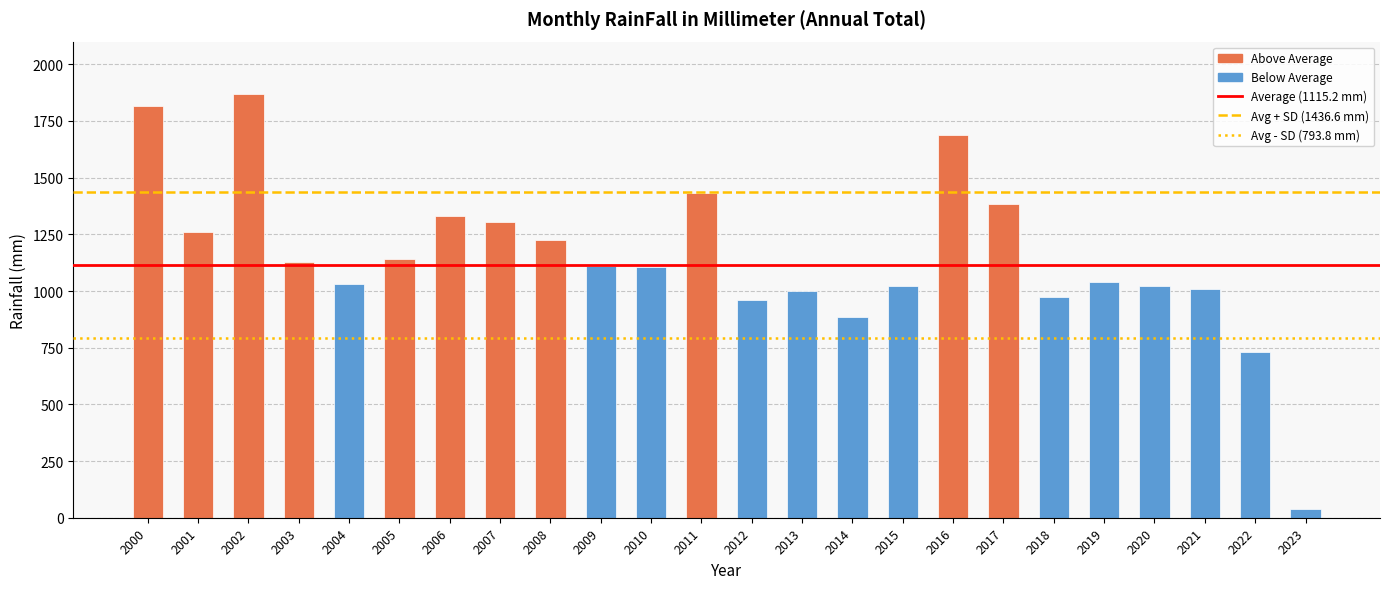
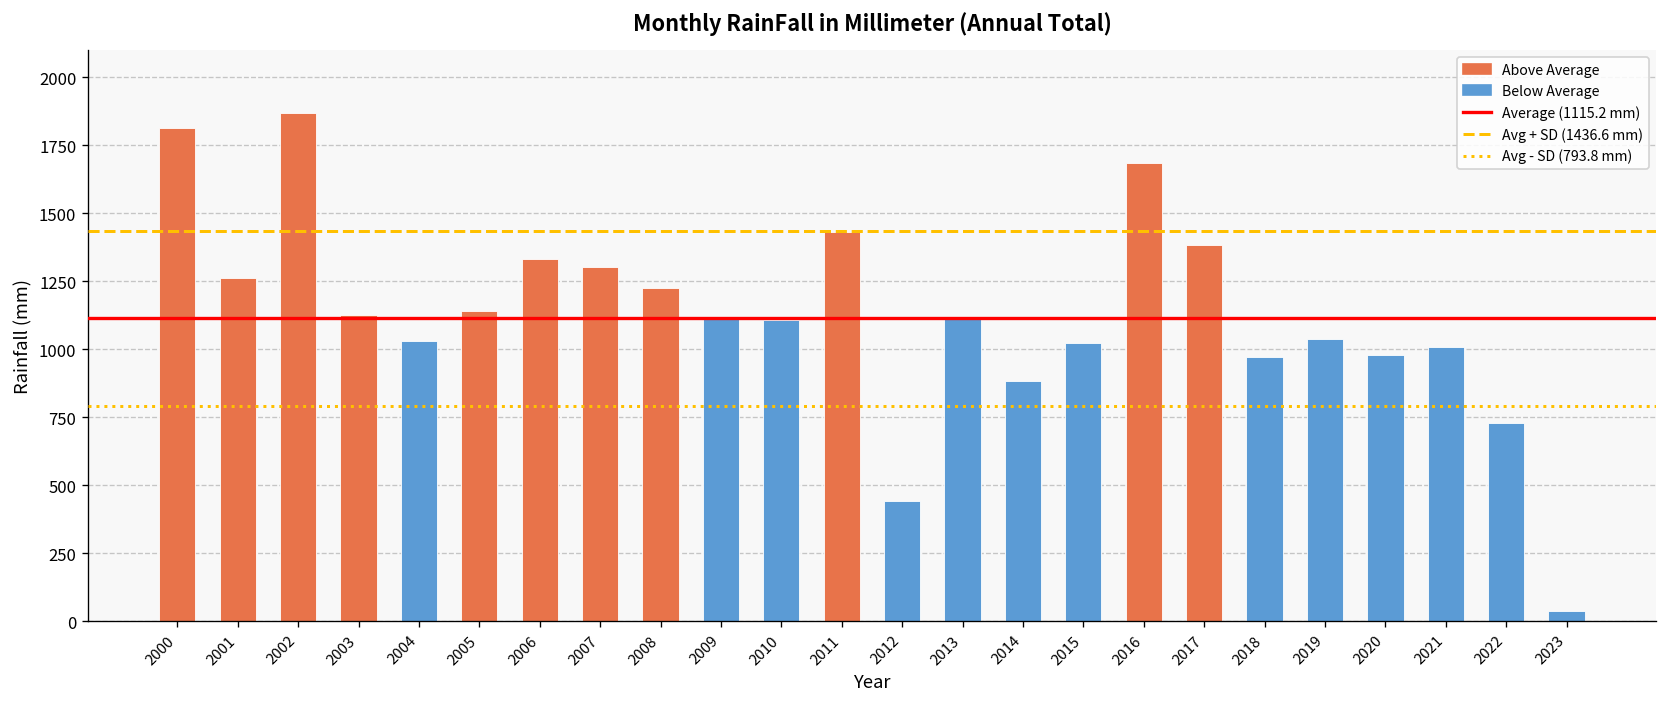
  {
    "2000": 1810,
    "2001": 1260,
    "2002": 1870,
    "2003": 1130,
    "2004": 1030,
    "2005": 1140,
    "2006": 1330,
    "2007": 1300,
    "2008": 1230,
    "2009": 1110,
    "2010": 1110,
    "2011": 1430,
-   "2012": 960,
-   "2013": 1000,
+   "2012": 440,
+   "2013": 1110,
    "2014": 880,
    "2015": 1020,
    "2016": 1690,
    "2017": 1380,
    "2018": 970,
    "2019": 1040,
-   "2020": 1020,
+   "2020": 980,
    "2021": 1010,
    "2022": 730,
    "2023": 40
  }
